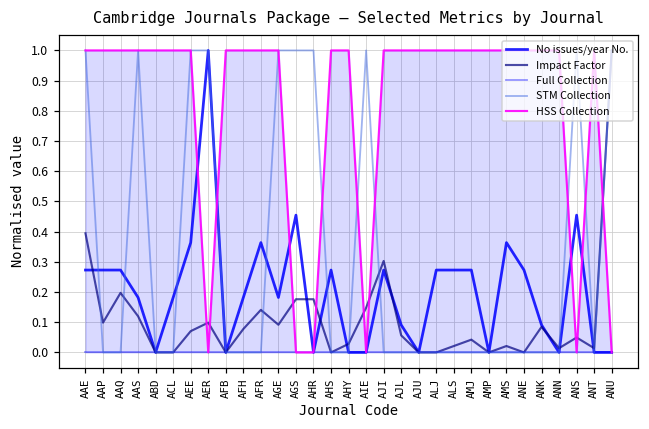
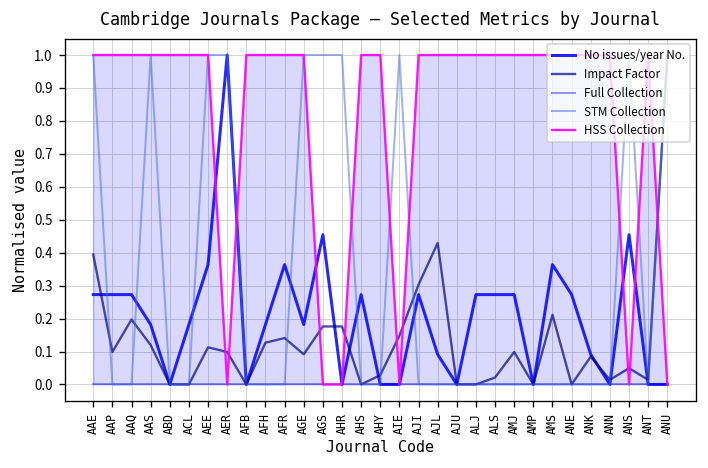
  {
    "Impact Factor": {
      "AAE": 0.39,
      "AAP": 0.10,
      "AAQ": 0.20,
      "AAS": 0.12,
-     "AEE": 0.07,
+     "AEE": 0.11,
      "AER": 0.10,
-     "AFH": 0.08,
+     "AFH": 0.13,
      "AFR": 0.14,
      "AGE": 0.09,
      "AGS": 0.18,
      "AHR": 0.18,
      "AHY": 0.03,
      "AIE": 0.15,
      "AJI": 0.30,
-     "AJL": 0.06,
+     "AJL": 0.43,
      "ALS": 0.02,
-     "AMJ": 0.04,
-     "AMS": 0.02,
+     "AMJ": 0.10,
+     "AMS": 0.21,
      "ANN": 0.01,
      "ANS": 0.05,
      "ANT": 0.01
    },
    "HSS Collection": {
      "AAP": 1.00,
      "AAQ": 1.00,
      "ABD": 1.00,
      "ACL": 1.00,
      "AFB": 1.00,
      "AFH": 1.00,
      "AFR": 1.00,
      "AHS": 1.00,
      "AHY": 1.00,
      "AJI": 1.00,
      "AJL": 1.00,
      "AJU": 1.00,
      "ALJ": 1.00,
      "ALS": 1.00,
      "AMJ": 1.00,
      "AMP": 1.00
    }
  }
